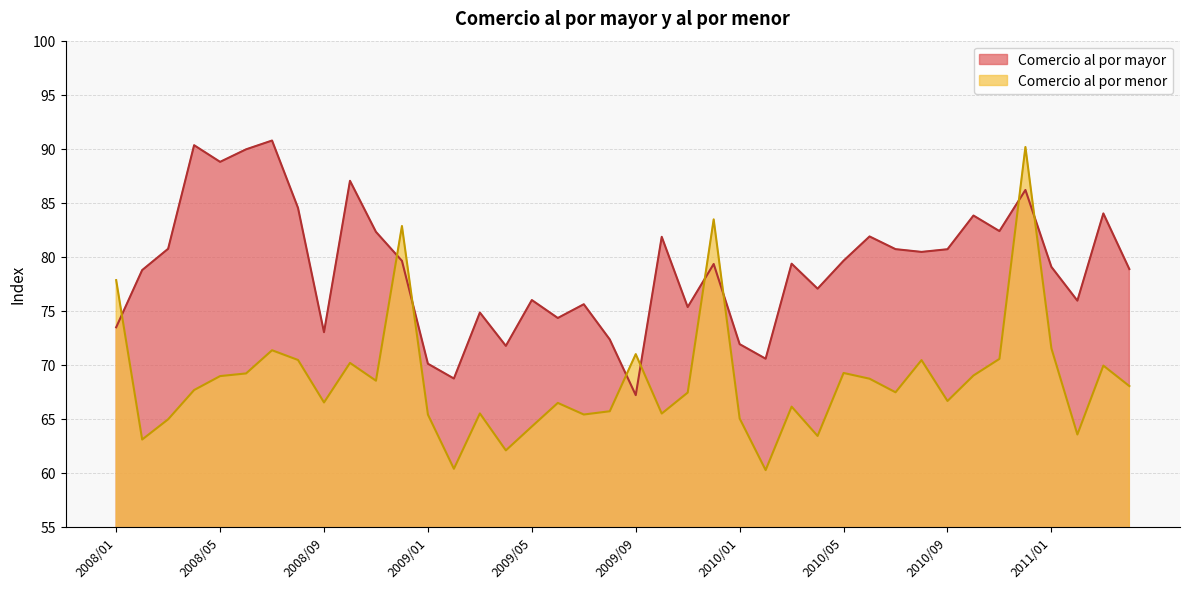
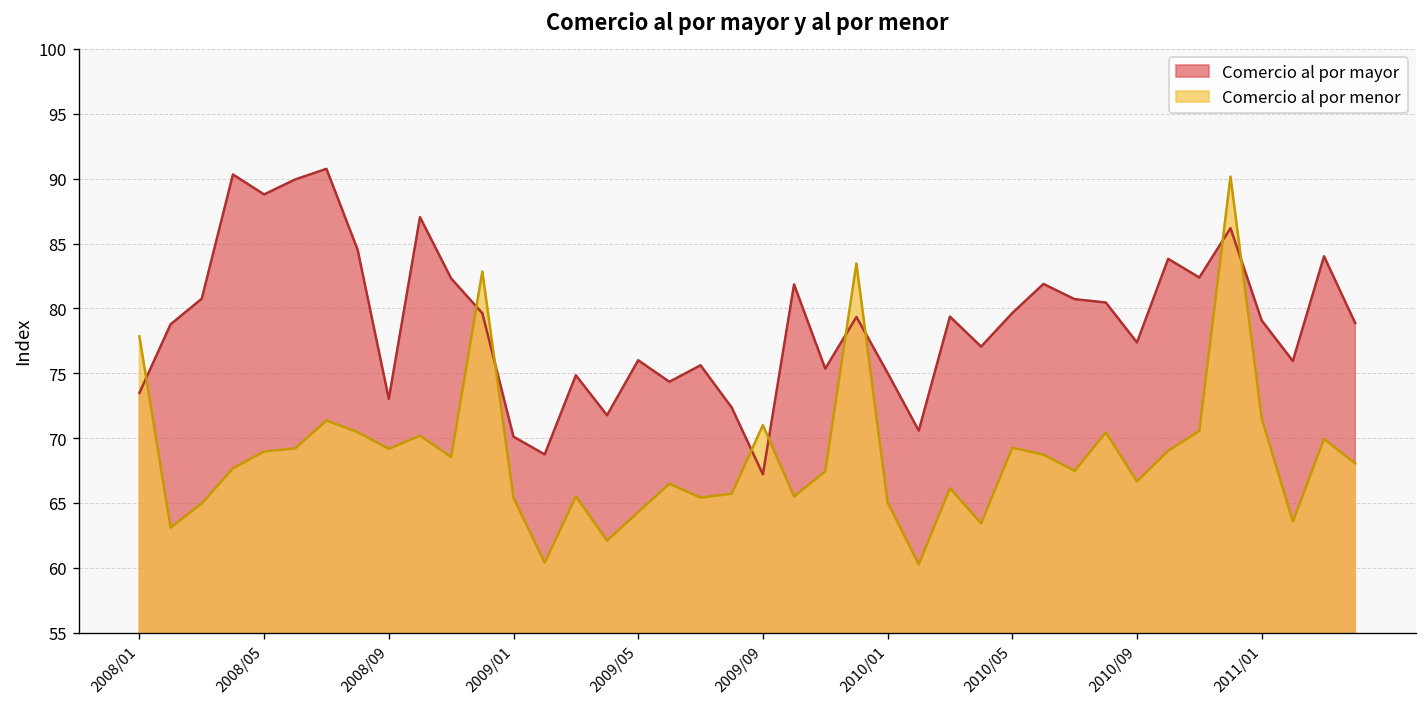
  {
    "Comercio al por mayor": {
      "2008/01": 73.5,
      "2008/05": 88.8,
      "2008/09": 73.0,
      "2009/01": 70.1,
      "2009/05": 76.0,
      "2009/09": 67.2,
-     "2010/01": 71.9,
+     "2010/01": 75.0,
      "2010/05": 79.6,
-     "2010/09": 80.7,
+     "2010/09": 77.4,
      "2011/01": 79.1
    },
    "Comercio al por menor": {
      "2008/01": 77.8,
      "2008/05": 69.0,
-     "2008/09": 66.5,
+     "2008/09": 69.2,
      "2009/01": 65.4,
      "2009/05": 64.3,
      "2009/09": 71.0,
      "2010/01": 65.0,
      "2010/05": 69.2,
      "2010/09": 66.7,
      "2011/01": 71.5
    }
  }
